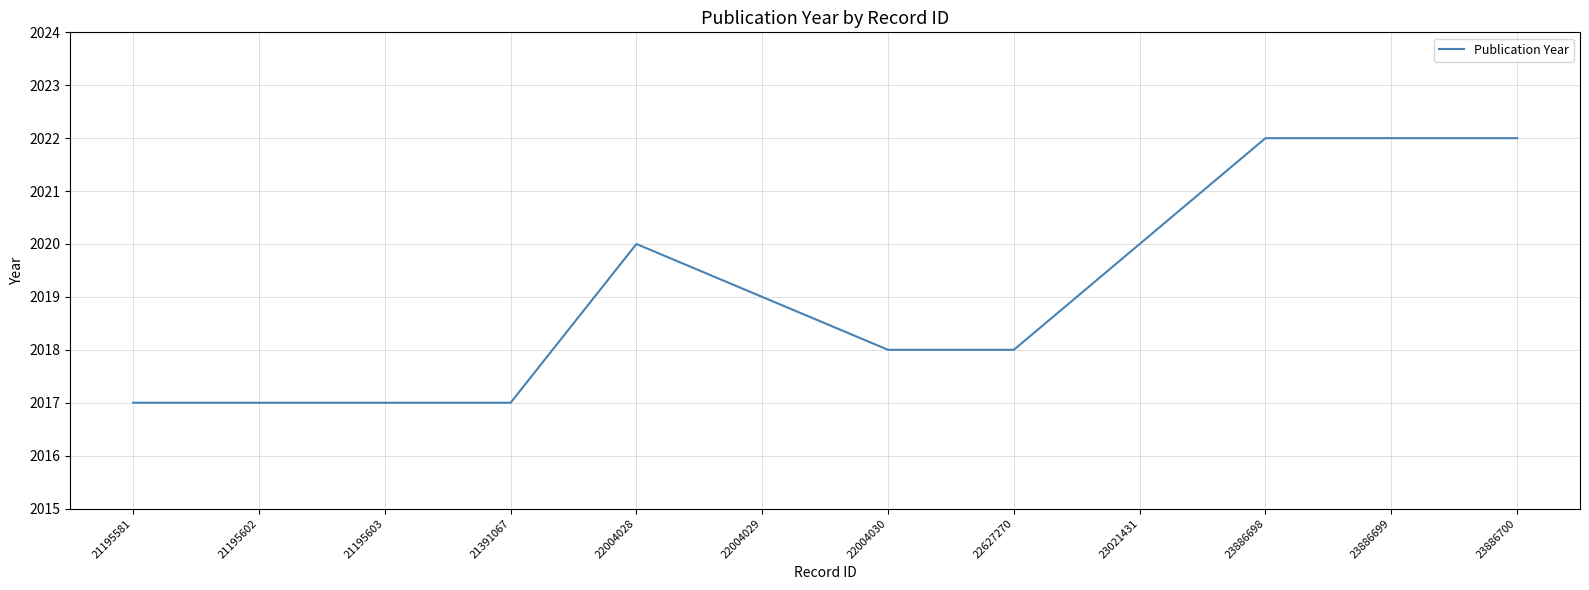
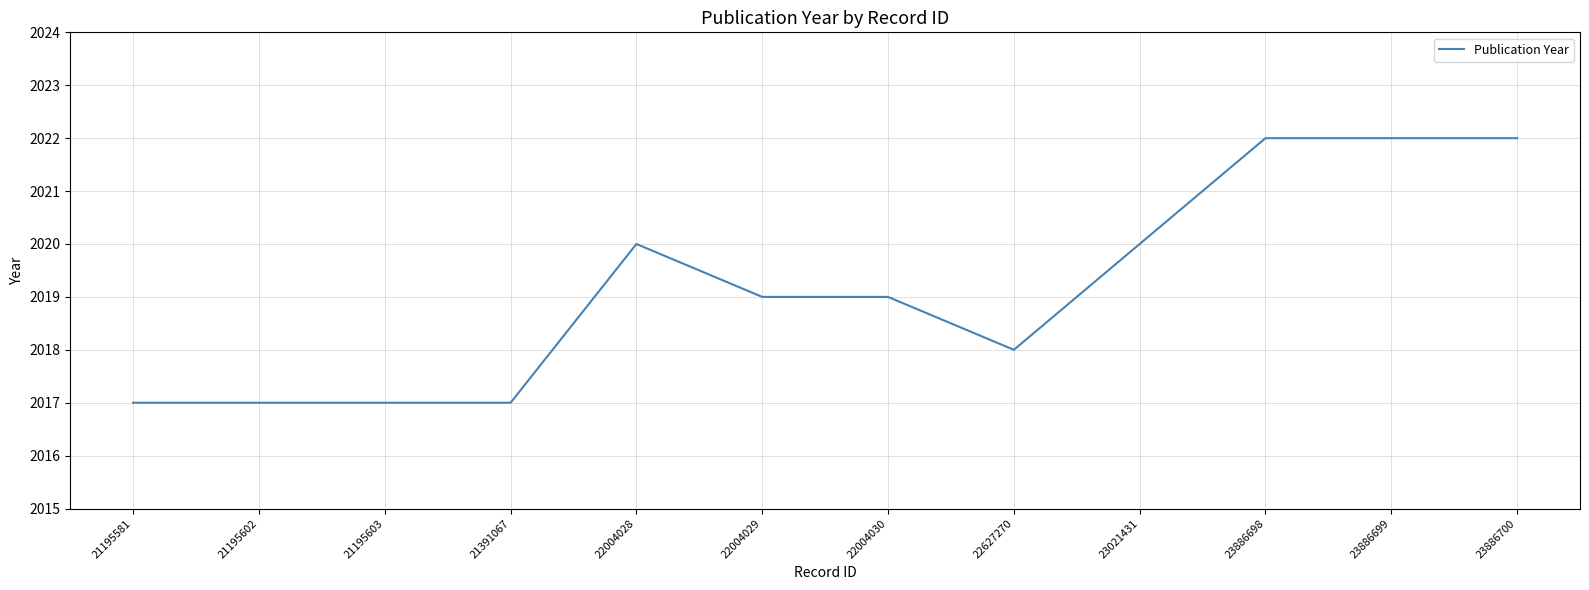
  {
    "21195581": 2017,
    "21195602": 2017,
    "21195603": 2017,
    "21391067": 2017,
    "22004028": 2020,
    "22004029": 2019,
-   "22004030": 2018,
+   "22004030": 2019,
    "22627270": 2018,
    "23021431": 2020,
    "23886698": 2022,
    "23886699": 2022,
    "23886700": 2022
  }
